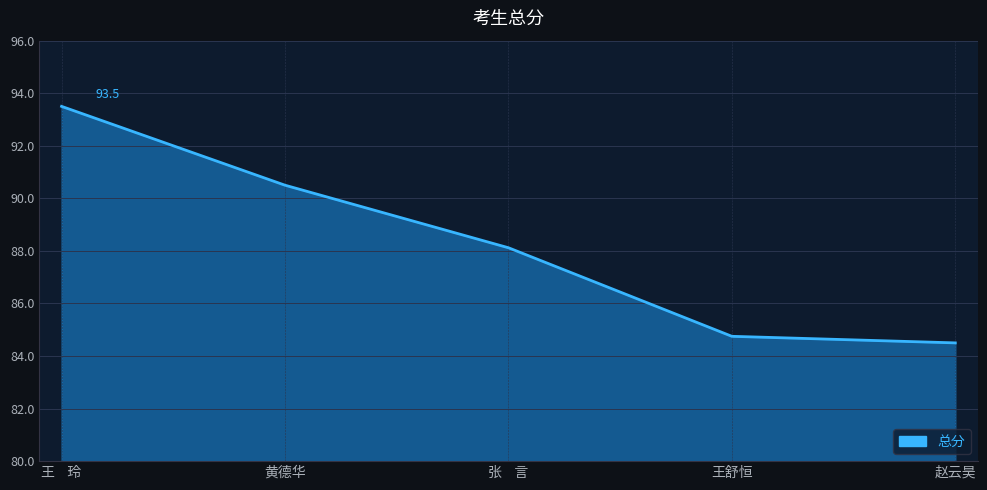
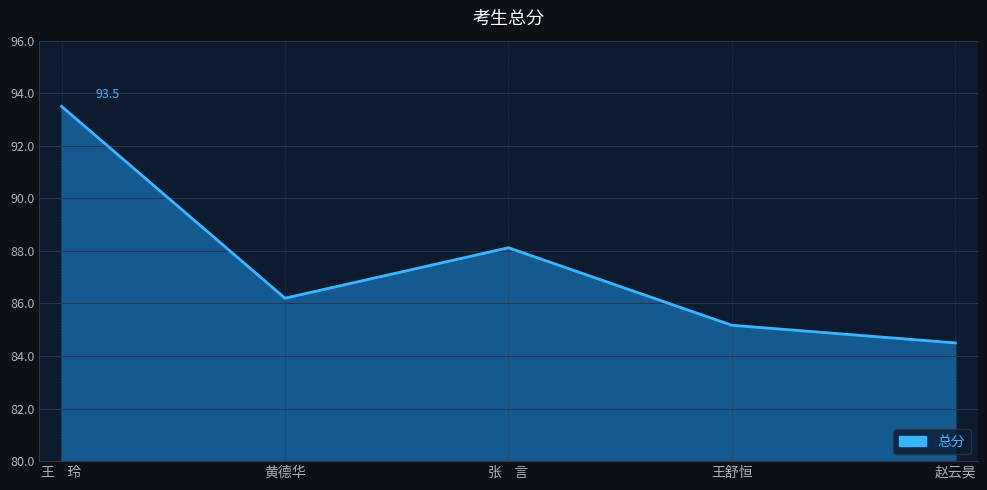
  {
    "王 玲": 93.5,
-   "黄德华": 90.5,
+   "黄德华": 86.2,
    "张 言": 88.1,
-   "王舒恒": 84.8,
+   "王舒恒": 85.2,
    "赵云昊": 84.5
  }
